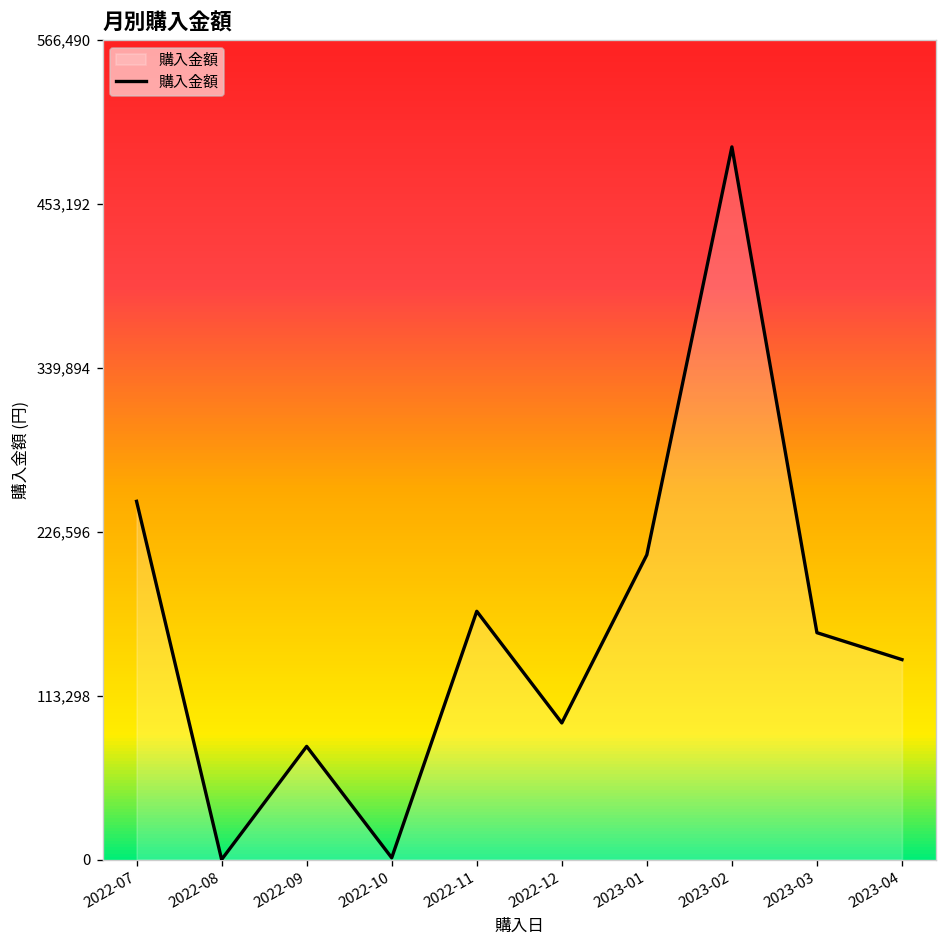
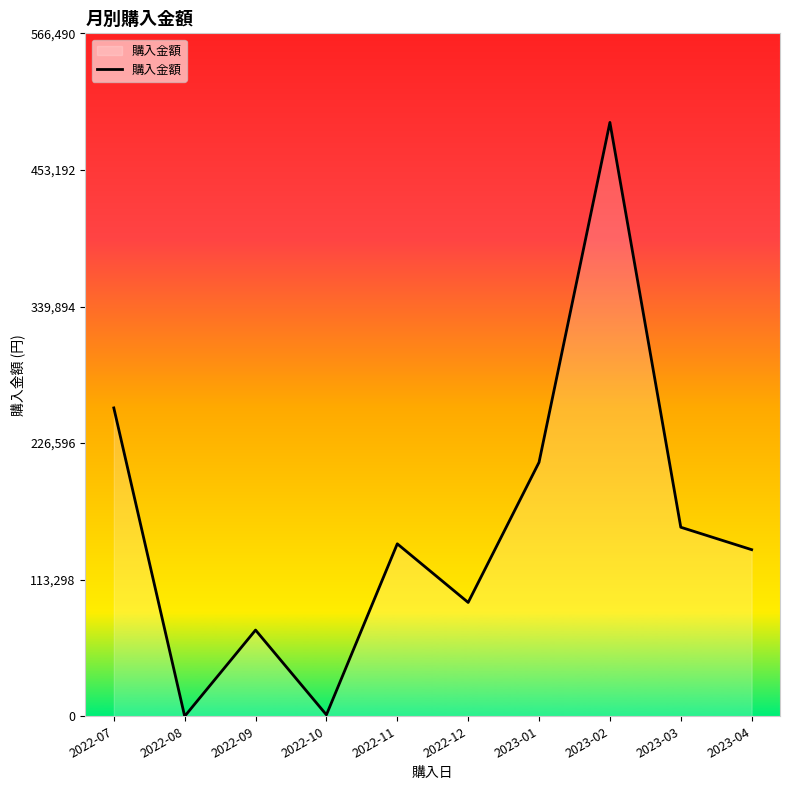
  {
-   "2022-07": "248,000",
+   "2022-07": "256,000",
    "2022-08": "0",
-   "2022-09": "78,000",
+   "2022-09": "72,000",
    "2022-10": "1,000",
-   "2022-11": "172,000",
+   "2022-11": "143,000",
    "2022-12": "94,000",
    "2023-01": "211,000",
    "2023-02": "493,000",
    "2023-03": "157,000",
    "2023-04": "138,000"
  }
